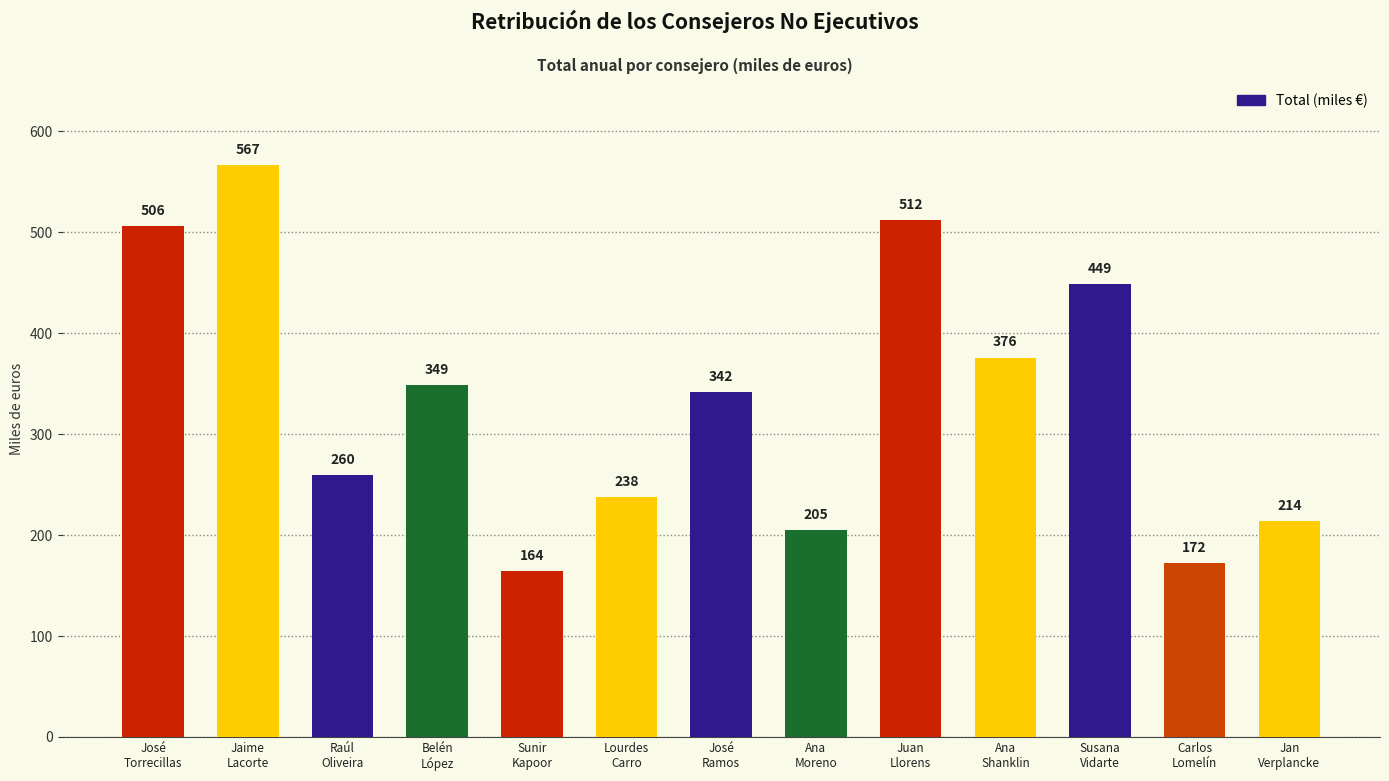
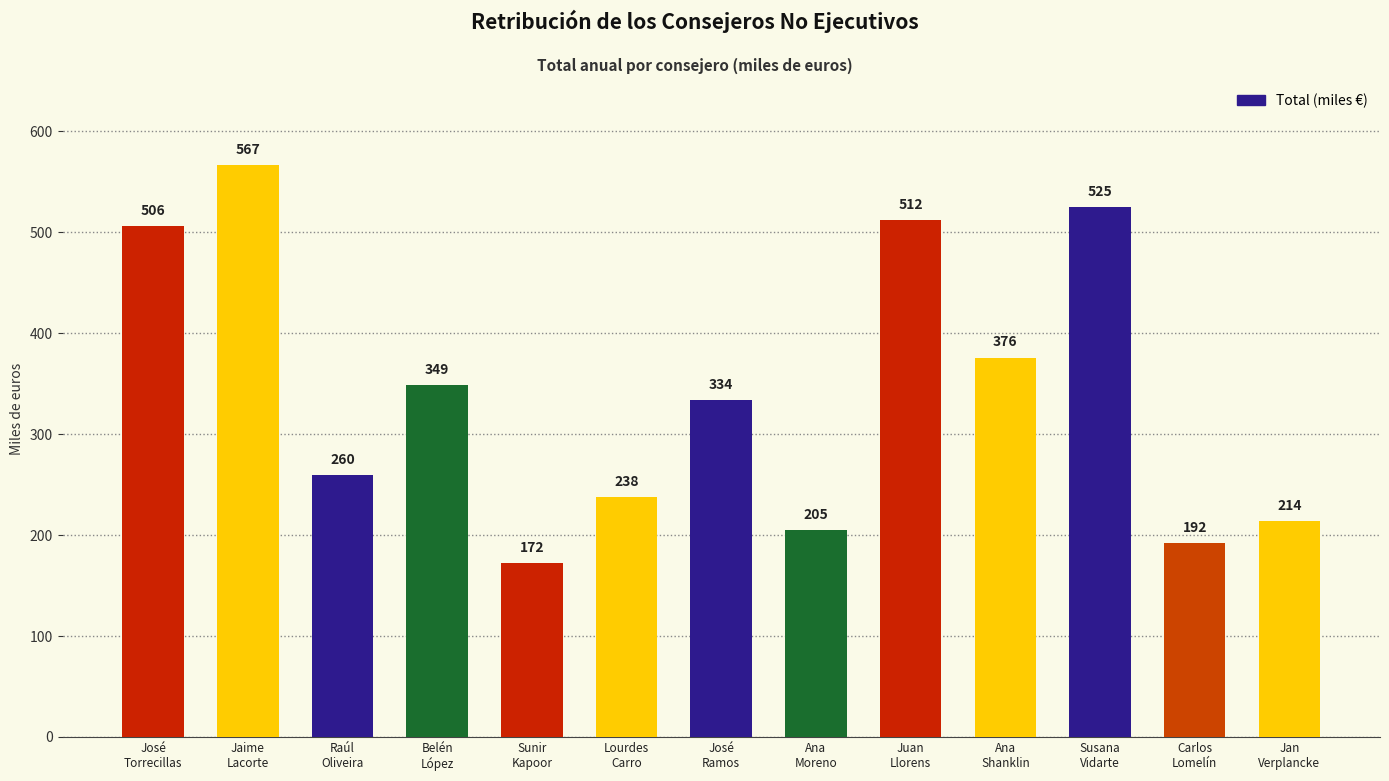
  {
    "José Torrecillas": 506,
    "Jaime Lacorte": 567,
    "Raúl Oliveira": 260,
    "Belén López": 349,
-   "Sunir Kapoor": 164,
+   "Sunir Kapoor": 172,
    "Lourdes Carro": 238,
-   "José Ramos": 342,
+   "José Ramos": 334,
    "Ana Moreno": 205,
    "Juan Llorens": 512,
    "Ana Shanklin": 376,
-   "Susana Vidarte": 449,
-   "Carlos Lomelín": 172,
+   "Susana Vidarte": 525,
+   "Carlos Lomelín": 192,
    "Jan Verplancke": 214
  }
